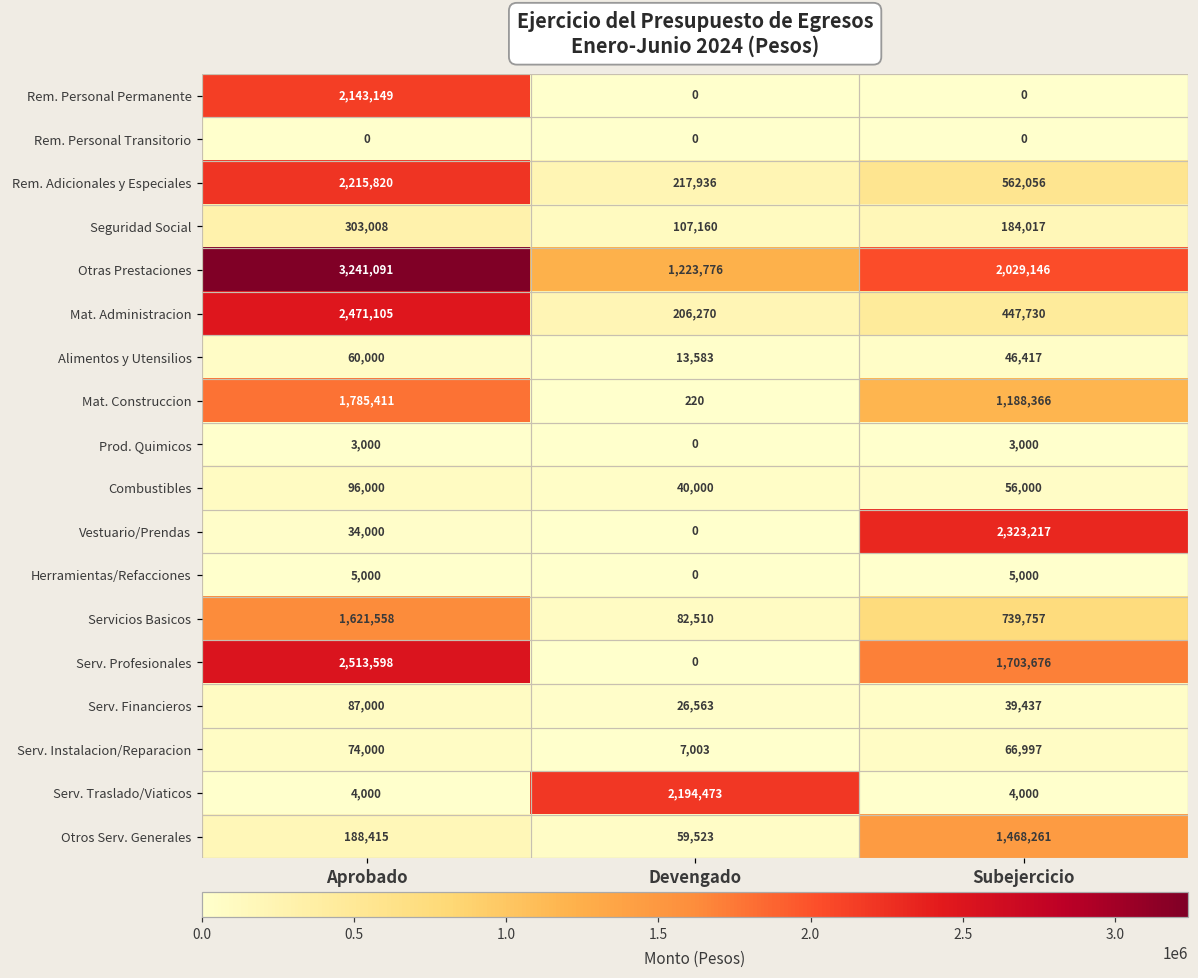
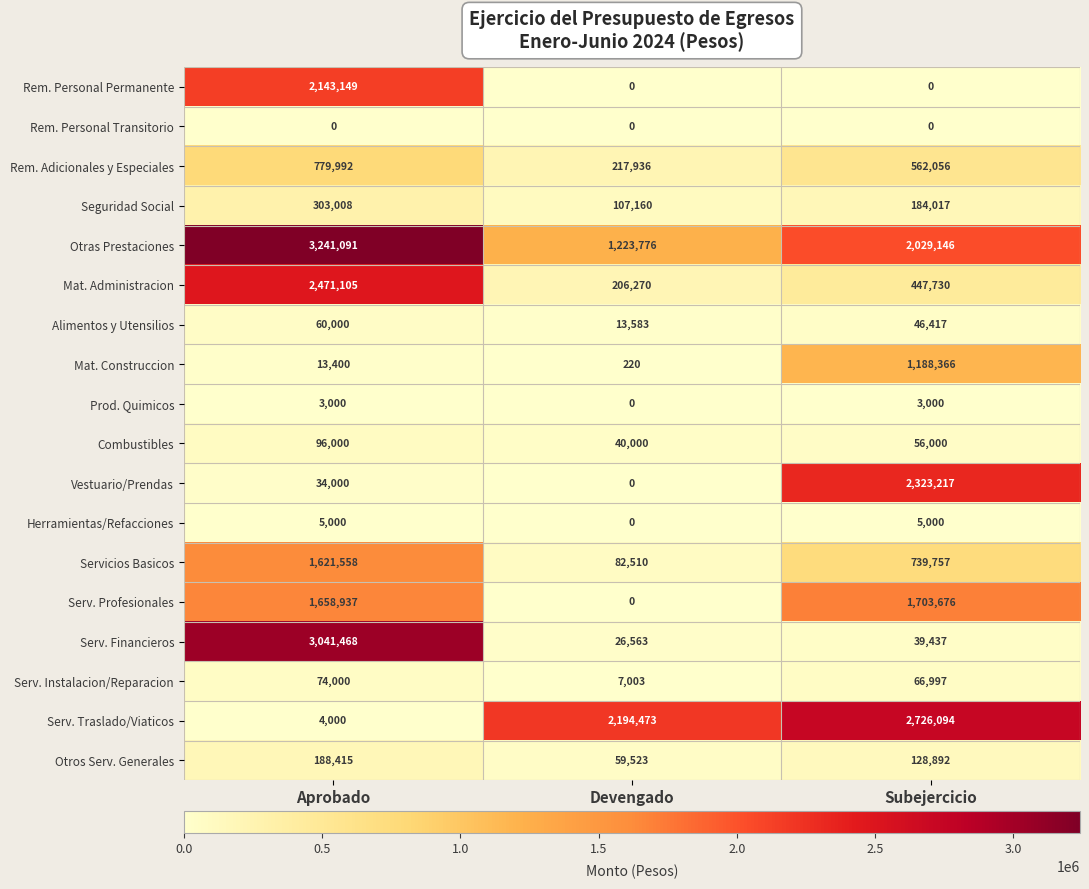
  {
    "Rem. Personal Permanente": {
      "Aprobado": "2,143,149",
      "Devengado": "0",
      "Subejercicio": "0"
    },
    "Rem. Personal Transitorio": {
      "Aprobado": "0",
      "Devengado": "0",
      "Subejercicio": "0"
    },
    "Rem. Adicionales y Especiales": {
-     "Aprobado": "2,215,820",
+     "Aprobado": "779,992",
      "Devengado": "217,936",
      "Subejercicio": "562,056"
    },
    "Seguridad Social": {
      "Aprobado": "303,008",
      "Devengado": "107,160",
      "Subejercicio": "184,017"
    },
    "Otras Prestaciones": {
      "Aprobado": "3,241,091",
      "Devengado": "1,223,776",
      "Subejercicio": "2,029,146"
    },
    "Mat. Administracion": {
      "Aprobado": "2,471,105",
      "Devengado": "206,270",
      "Subejercicio": "447,730"
    },
    "Alimentos y Utensilios": {
      "Aprobado": "60,000",
      "Devengado": "13,583",
      "Subejercicio": "46,417"
    },
    "Mat. Construccion": {
-     "Aprobado": "1,785,411",
+     "Aprobado": "13,400",
      "Devengado": "220",
      "Subejercicio": "1,188,366"
    },
    "Prod. Quimicos": {
      "Aprobado": "3,000",
      "Devengado": "0",
      "Subejercicio": "3,000"
    },
    "Combustibles": {
      "Aprobado": "96,000",
      "Devengado": "40,000",
      "Subejercicio": "56,000"
    },
    "Vestuario/Prendas": {
      "Aprobado": "34,000",
      "Devengado": "0",
      "Subejercicio": "2,323,217"
    },
    "Herramientas/Refacciones": {
      "Aprobado": "5,000",
      "Devengado": "0",
      "Subejercicio": "5,000"
    },
    "Servicios Basicos": {
      "Aprobado": "1,621,558",
      "Devengado": "82,510",
      "Subejercicio": "739,757"
    },
    "Serv. Profesionales": {
-     "Aprobado": "2,513,598",
+     "Aprobado": "1,658,937",
      "Devengado": "0",
      "Subejercicio": "1,703,676"
    },
    "Serv. Financieros": {
-     "Aprobado": "87,000",
+     "Aprobado": "3,041,468",
      "Devengado": "26,563",
      "Subejercicio": "39,437"
    },
    "Serv. Instalacion/Reparacion": {
      "Aprobado": "74,000",
      "Devengado": "7,003",
      "Subejercicio": "66,997"
    },
    "Serv. Traslado/Viaticos": {
      "Aprobado": "4,000",
      "Devengado": "2,194,473",
-     "Subejercicio": "4,000"
+     "Subejercicio": "2,726,094"
    },
    "Otros Serv. Generales": {
      "Aprobado": "188,415",
      "Devengado": "59,523",
-     "Subejercicio": "1,468,261"
+     "Subejercicio": "128,892"
    }
  }
